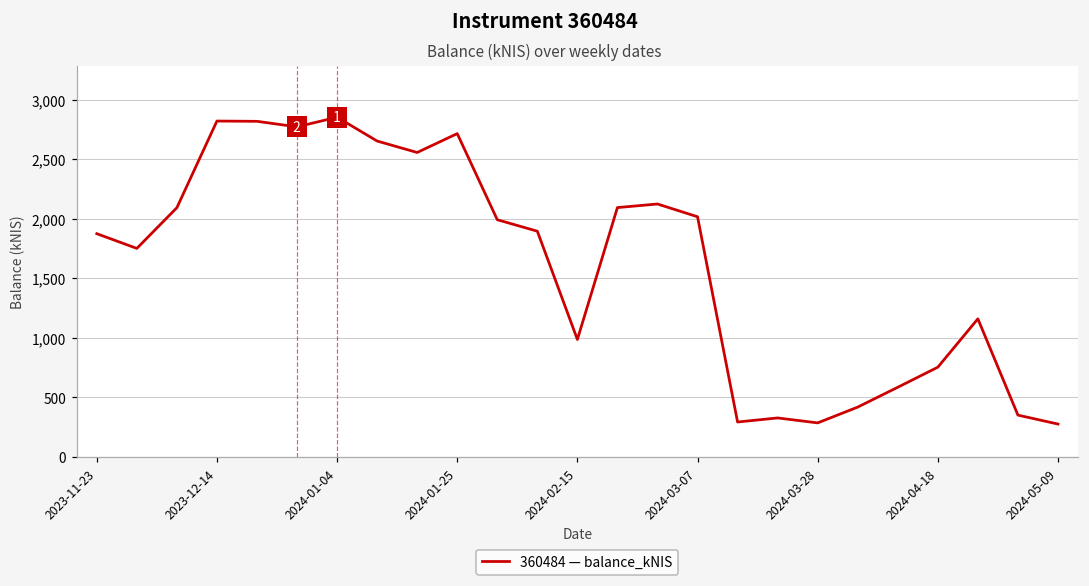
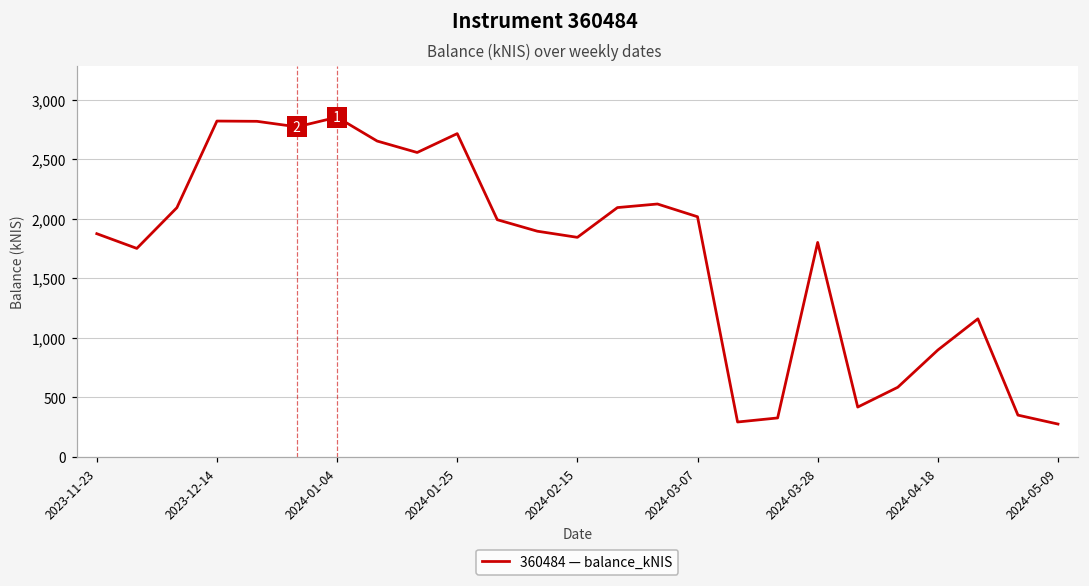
  {
    "2023-11-23": "1,870",
    "2023-12-14": "2,820",
    "2024-01-25": "2,720",
-   "2024-02-15": "990",
+   "2024-02-15": "1,840",
    "2024-03-07": "2,020",
-   "2024-03-28": "290",
-   "2024-04-18": "750",
+   "2024-03-28": "1,800",
+   "2024-04-18": "900",
    "2024-05-09": "280"
  }
